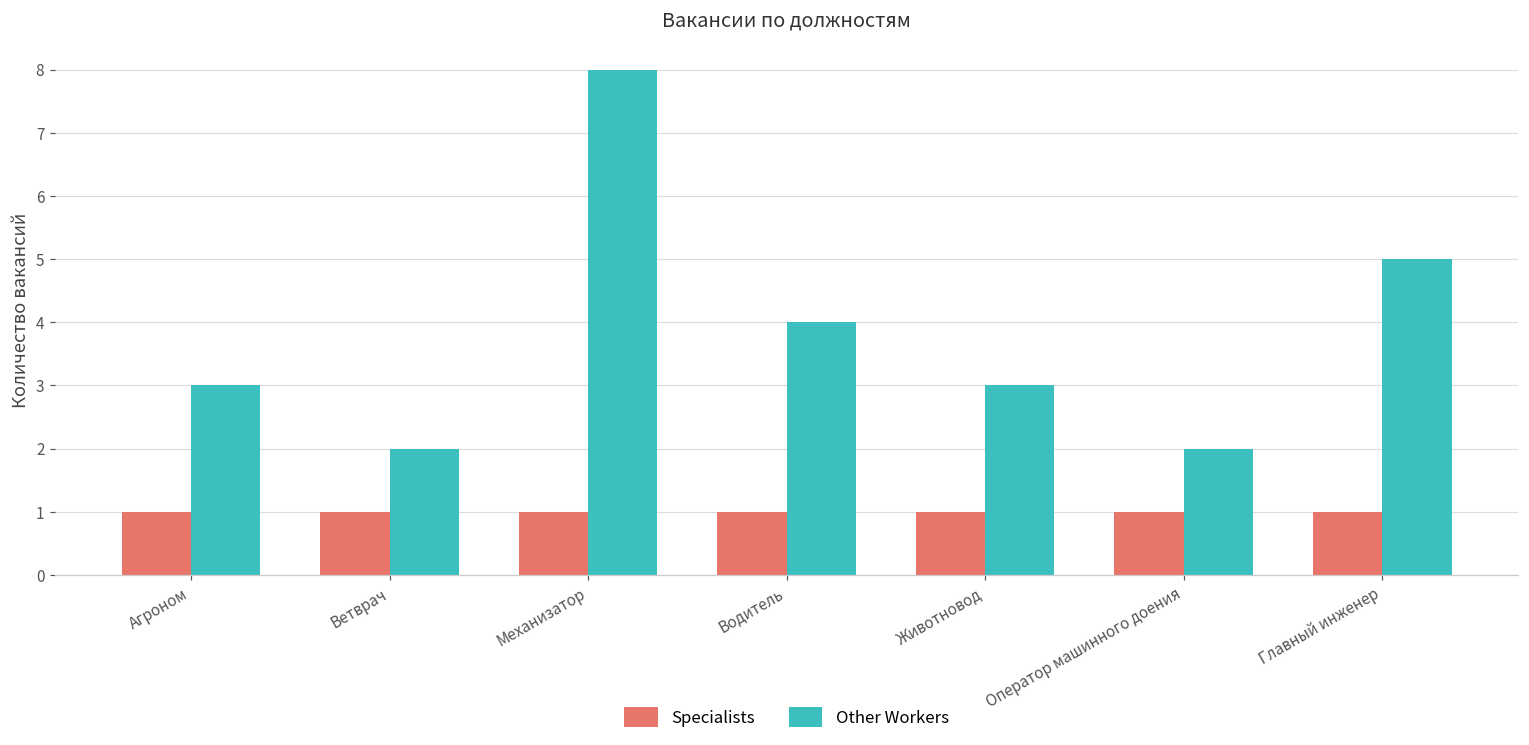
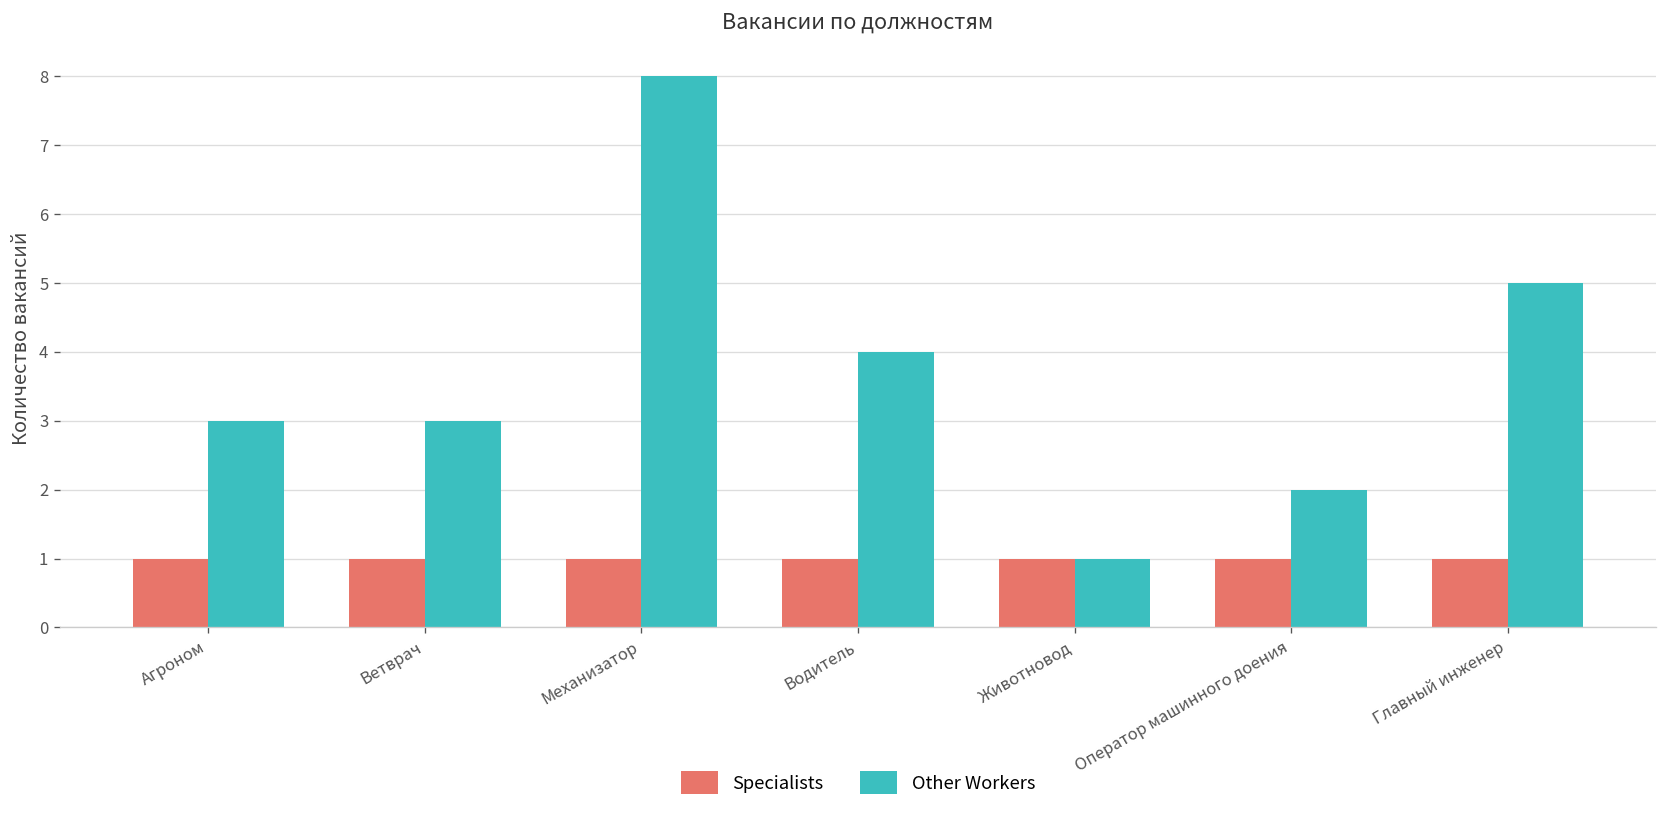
  {
    "Specialists": {
      "Агроном": 1,
      "Ветврач": 1,
      "Механизатор": 1,
      "Водитель": 1,
      "Животновод": 1,
      "Оператор машинного доения": 1,
      "Главный инженер": 1
    },
    "Other Workers": {
      "Агроном": 3,
-     "Ветврач": 2,
+     "Ветврач": 3,
      "Механизатор": 8,
      "Водитель": 4,
-     "Животновод": 3,
+     "Животновод": 1,
      "Оператор машинного доения": 2,
      "Главный инженер": 5
    }
  }
